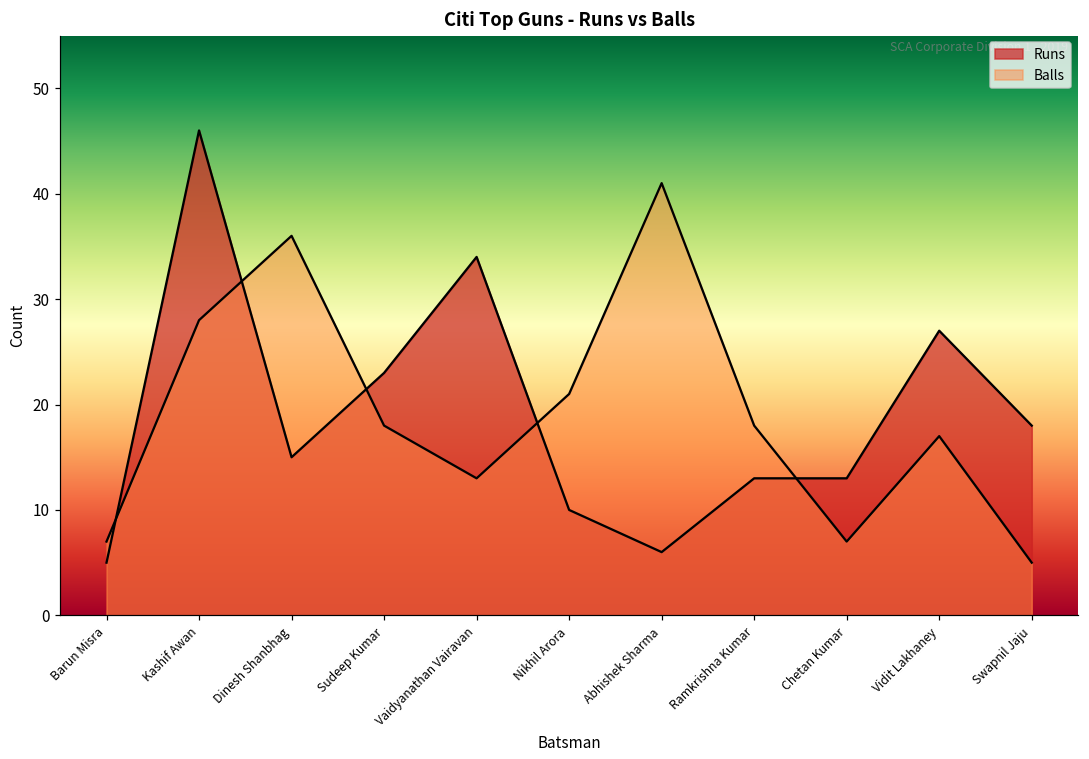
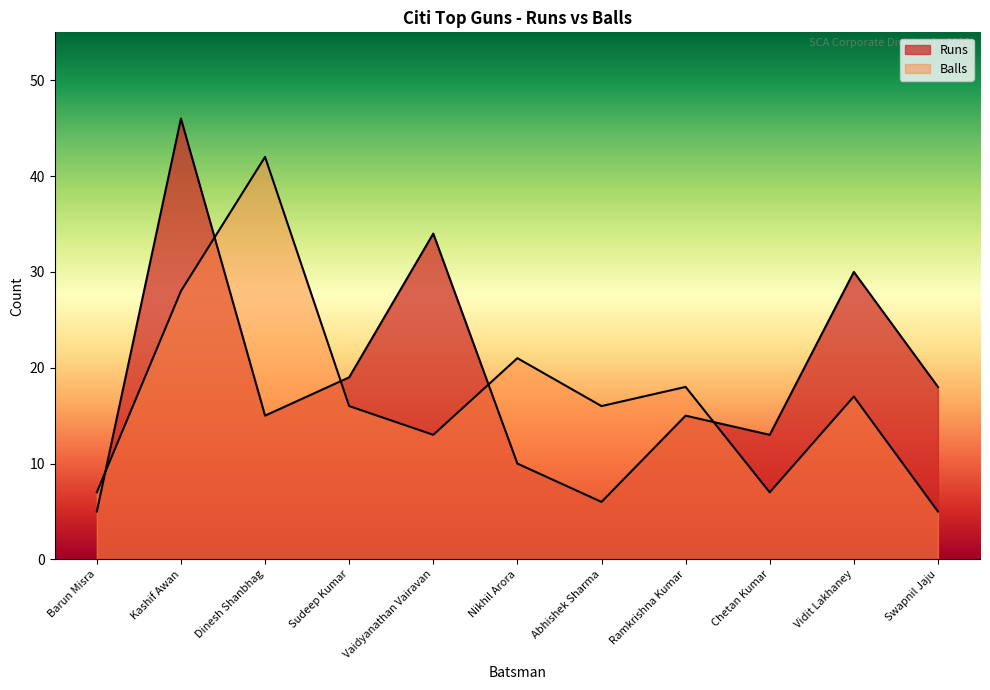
  {
    "Runs": {
      "Barun Misra": 5,
      "Kashif Awan": 46,
      "Dinesh Shanbhag": 15,
-     "Sudeep Kumar": 23,
+     "Sudeep Kumar": 19,
      "Vaidyanathan Vairavan": 34,
      "Nikhil Arora": 10,
      "Abhishek Sharma": 6,
-     "Ramkrishna Kumar": 13,
+     "Ramkrishna Kumar": 15,
      "Chetan Kumar": 13,
-     "Vidit Lakhaney": 27,
+     "Vidit Lakhaney": 30,
      "Swapnil Jaju": 18
    },
    "Balls": {
      "Barun Misra": 7,
      "Kashif Awan": 28,
-     "Dinesh Shanbhag": 36,
-     "Sudeep Kumar": 18,
+     "Dinesh Shanbhag": 42,
+     "Sudeep Kumar": 16,
      "Vaidyanathan Vairavan": 13,
      "Nikhil Arora": 21,
-     "Abhishek Sharma": 41,
+     "Abhishek Sharma": 16,
      "Ramkrishna Kumar": 18,
      "Chetan Kumar": 7,
      "Vidit Lakhaney": 17,
      "Swapnil Jaju": 5
    }
  }
